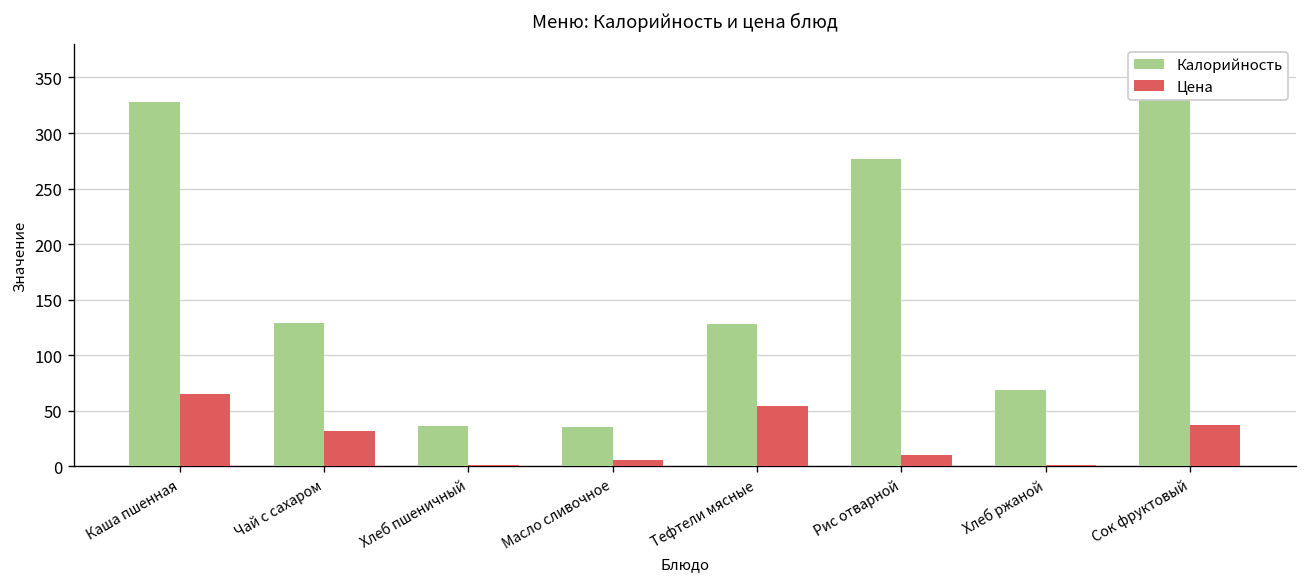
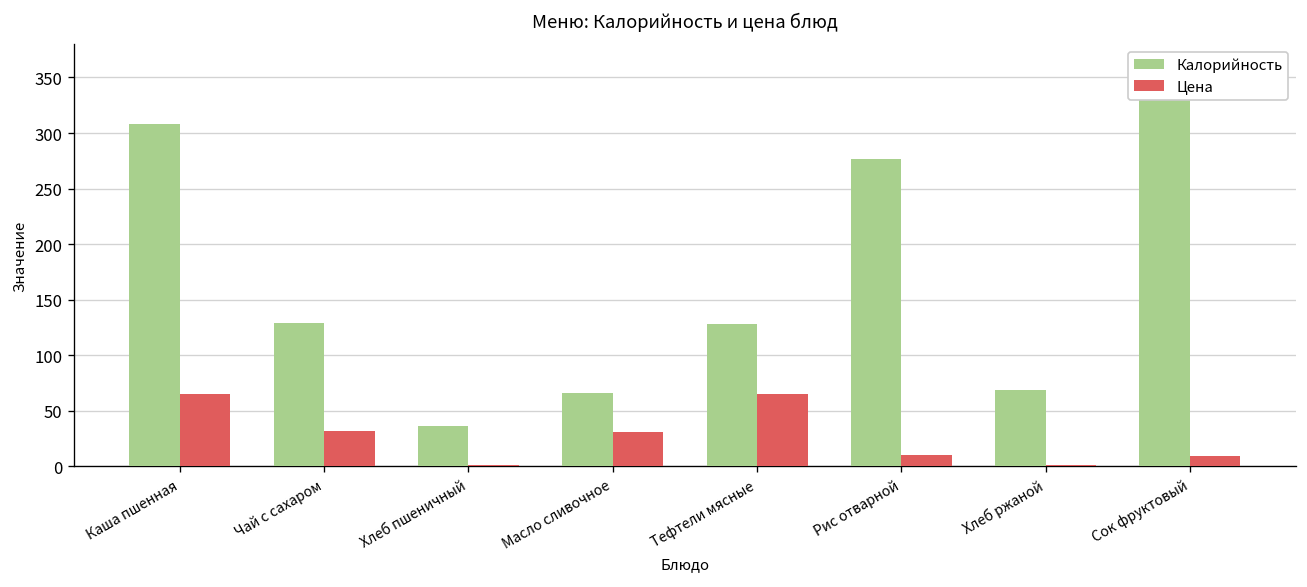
  {
    "Калорийность": {
-     "Каша пшенная": 330,
+     "Каша пшенная": 310,
      "Чай с сахаром": 130,
      "Хлеб пшеничный": 40,
-     "Масло сливочное": 40,
+     "Масло сливочное": 70,
      "Тефтели мясные": 130,
      "Рис отварной": 280,
      "Хлеб ржаной": 70
    },
    "Цена": {
      "Каша пшенная": 60,
      "Чай с сахаром": 30,
-     "Масло сливочное": 10,
-     "Тефтели мясные": 50,
+     "Масло сливочное": 30,
+     "Тефтели мясные": 70,
      "Рис отварной": 10,
-     "Сок фруктовый": 40
+     "Сок фруктовый": 10
    }
  }
